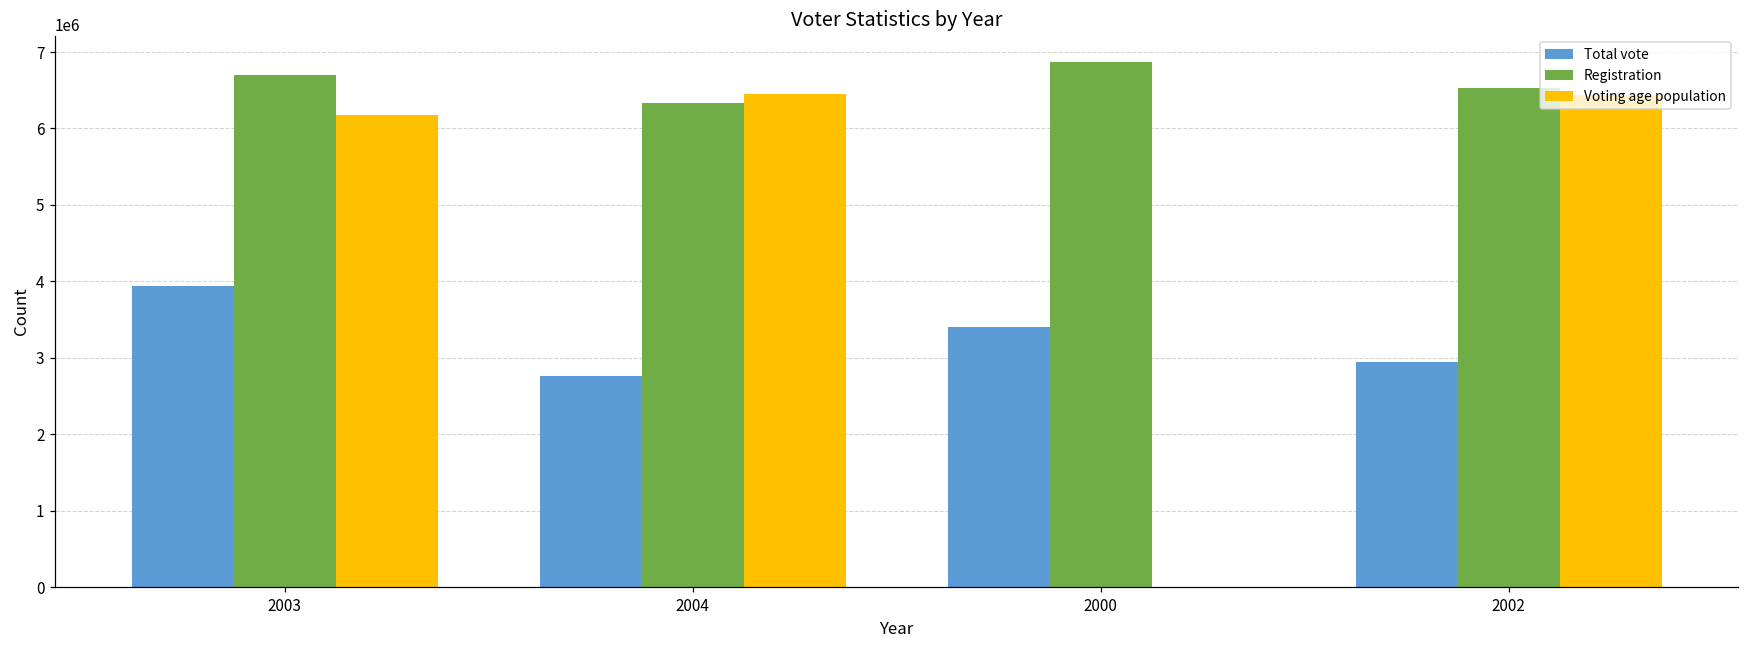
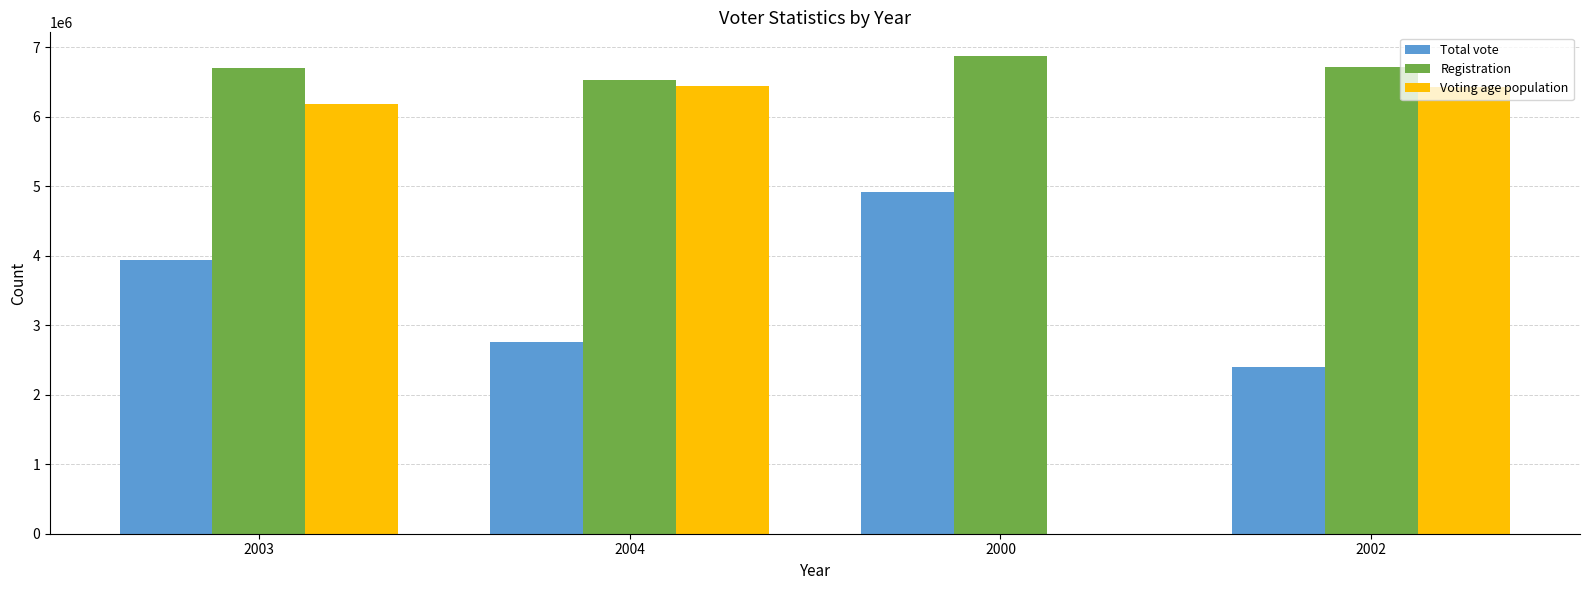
  {
    "Total vote": {
      "2003": 3900000,
      "2004": 2800000,
-     "2000": 3400000,
-     "2002": 2900000
+     "2000": 4900000,
+     "2002": 2400000
    },
    "Registration": {
      "2003": 6700000,
-     "2004": 6300000,
+     "2004": 6500000,
      "2000": 6900000,
-     "2002": 6500000
+     "2002": 6700000
    },
    "Voting age population": {
      "2003": 6200000,
      "2004": 6400000,
      "2000": 0
    }
  }
